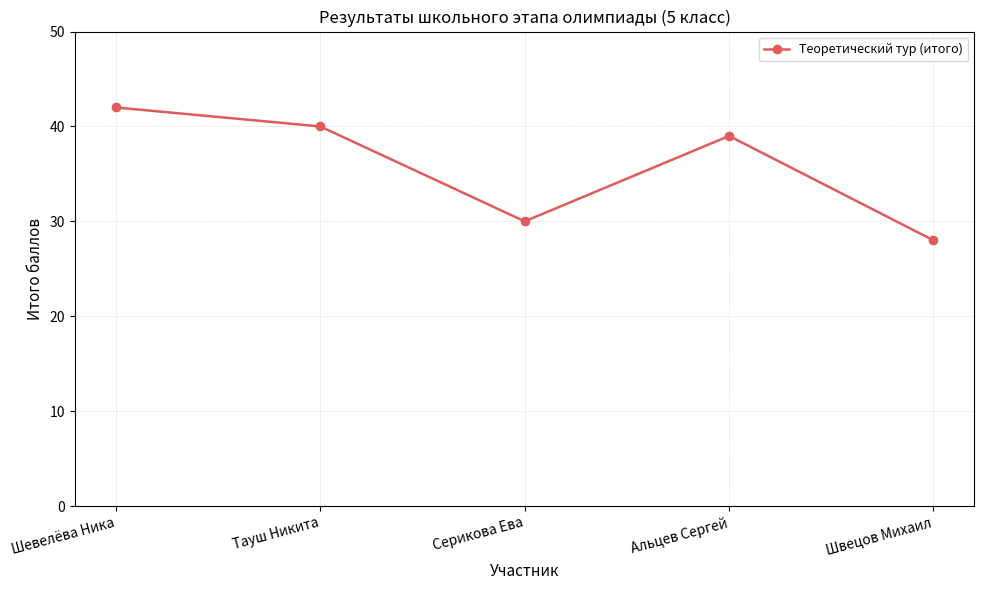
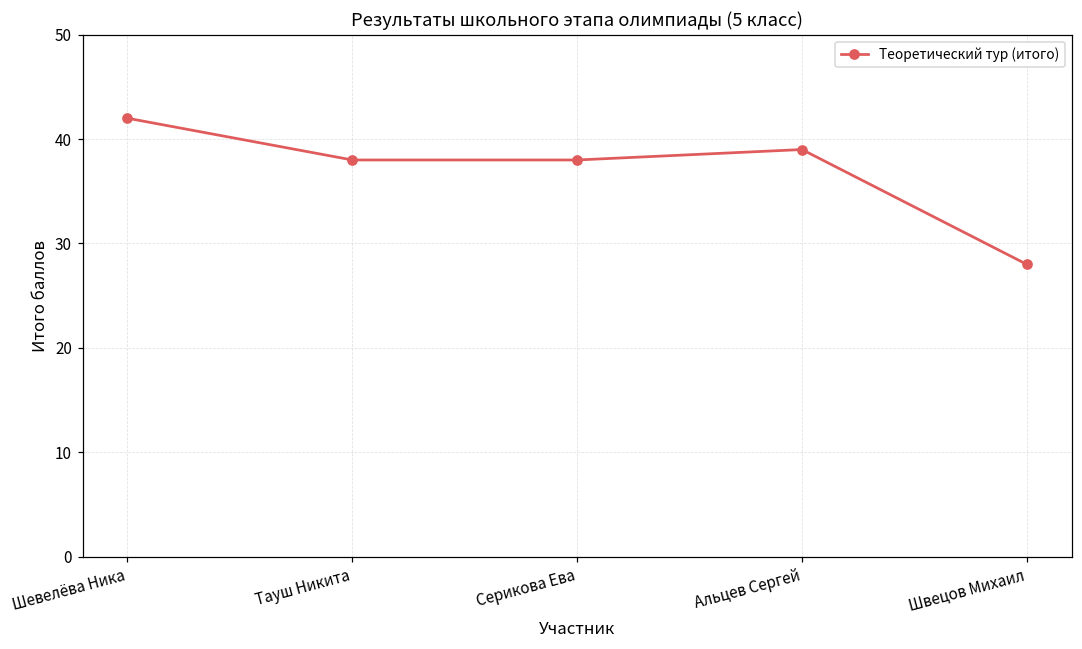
  {
    "Шевелёва Ника": 42,
-   "Тауш Никита": 40,
-   "Серикова Ева": 30,
+   "Тауш Никита": 38,
+   "Серикова Ева": 38,
    "Альцев Сергей": 39,
    "Швецов Михаил": 28
  }
